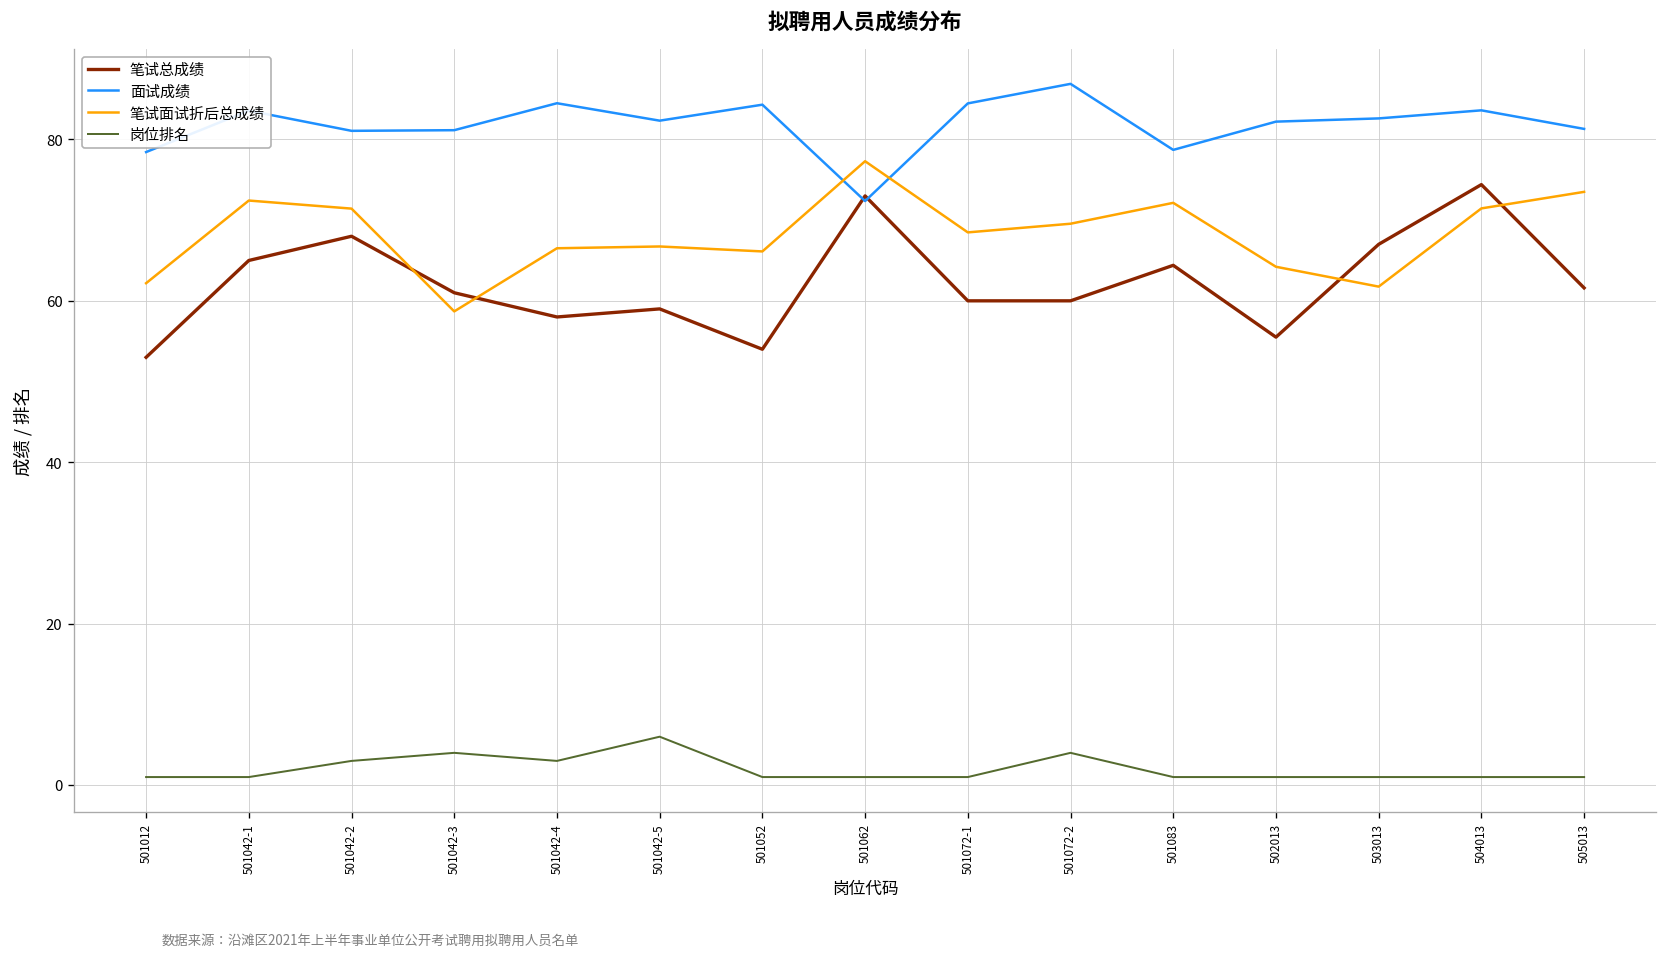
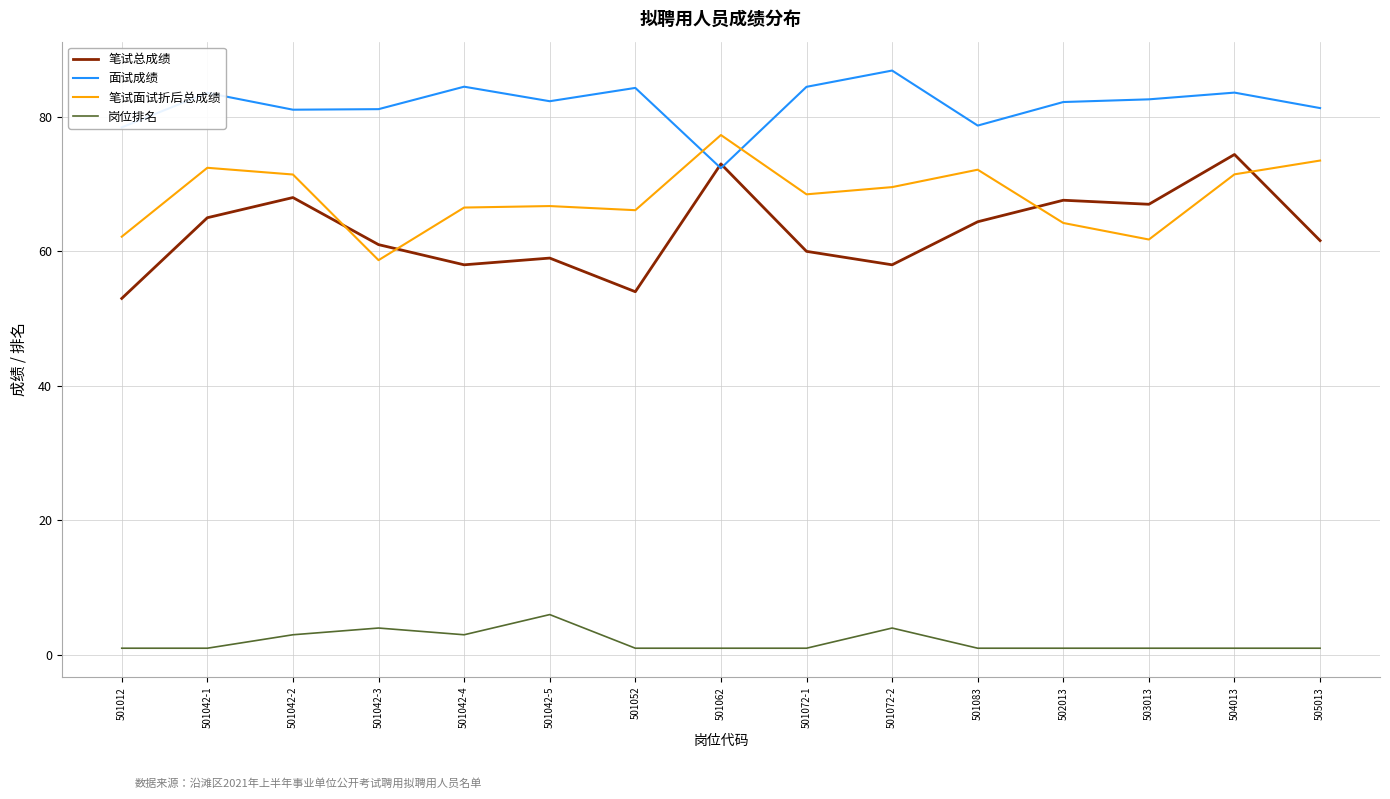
  {
    "笔试总成绩": {
      "501012": 53,
      "501042-1": 65,
      "501042-2": 68,
      "501042-3": 61,
      "501042-4": 58,
      "501042-5": 59,
      "501052": 54,
      "501062": 73,
      "501072-1": 60,
-     "501072-2": 60,
+     "501072-2": 58,
      "501083": 64,
-     "502013": 56,
+     "502013": 68,
      "503013": 67,
      "504013": 74,
      "505013": 62
    },
    "面试成绩": {
      "501042-2": 81,
      "501042-3": 81,
      "501042-4": 84,
      "501042-5": 82,
      "501052": 84,
      "501062": 72,
      "501072-1": 84,
      "501072-2": 87,
      "501083": 79,
      "502013": 82,
      "503013": 83,
      "504013": 84,
      "505013": 81
    },
    "笔试面试折后总成绩": {
      "501012": 62,
      "501042-1": 72,
      "501042-2": 71,
      "501042-3": 59,
      "501042-4": 67,
      "501042-5": 67,
      "501052": 66,
      "501062": 77,
      "501072-1": 68,
      "501072-2": 70,
      "501083": 72,
      "502013": 64,
      "503013": 62,
      "504013": 71,
      "505013": 74
    },
    "岗位排名": {
      "501012": 1,
      "501042-1": 1,
      "501042-2": 3,
      "501042-3": 4,
      "501042-4": 3,
      "501042-5": 6,
      "501052": 1,
      "501062": 1,
      "501072-1": 1,
      "501072-2": 4,
      "501083": 1,
      "502013": 1,
      "503013": 1,
      "504013": 1,
      "505013": 1
    }
  }
